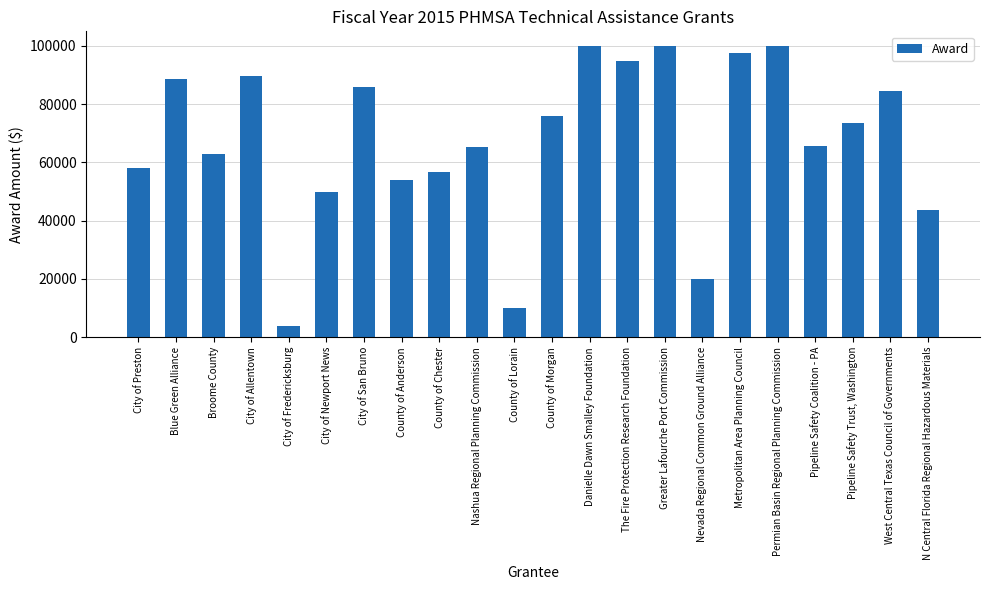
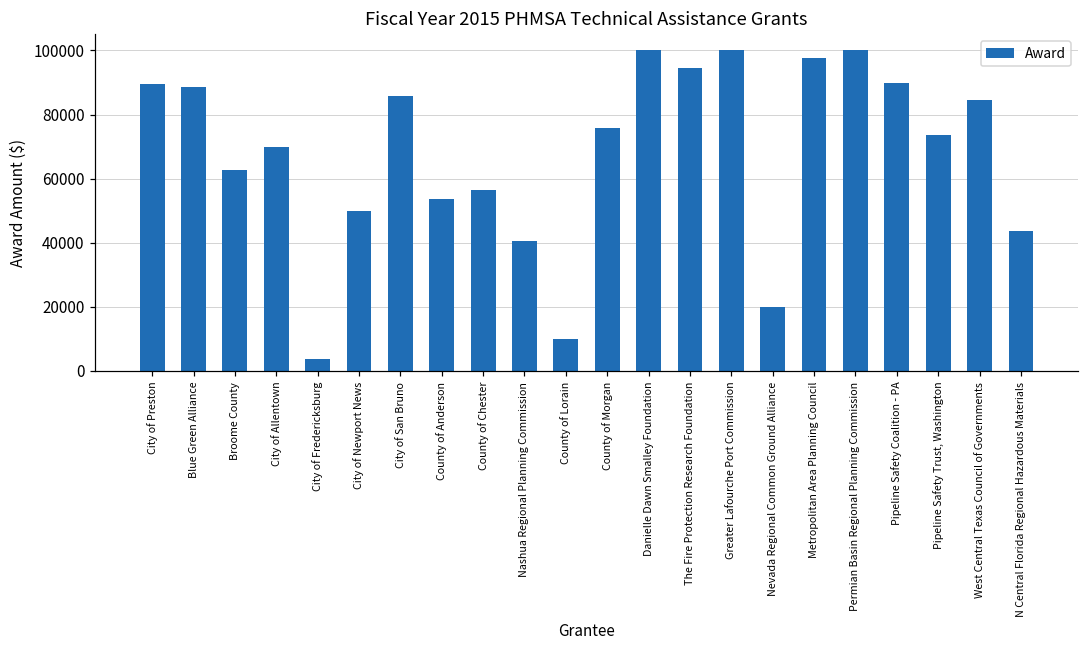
  {
-   "City of Preston": 58000,
+   "City of Preston": 90000,
    "Blue Green Alliance": 89000,
    "Broome County": 63000,
-   "City of Allentown": 90000,
+   "City of Allentown": 70000,
    "City of Fredericksburg": 4000,
    "City of Newport News": 50000,
    "City of San Bruno": 86000,
    "County of Anderson": 54000,
    "County of Chester": 57000,
-   "Nashua Regional Planning Commission": 65000,
+   "Nashua Regional Planning Commission": 41000,
    "County of Lorain": 10000,
    "County of Morgan": 76000,
    "Danielle Dawn Smalley Foundation": 100000,
    "The Fire Protection Research Foundation": 95000,
    "Greater Lafourche Port Commission": 100000,
    "Nevada Regional Common Ground Alliance": 20000,
    "Metropolitan Area Planning Council": 98000,
    "Permian Basin Regional Planning Commission": 100000,
-   "Pipeline Safety Coalition - PA": 66000,
+   "Pipeline Safety Coalition - PA": 90000,
    "Pipeline Safety Trust, Washington": 74000,
    "West Central Texas Council of Governments": 85000,
    "N Central Florida Regional Hazardous Materials": 44000
  }
